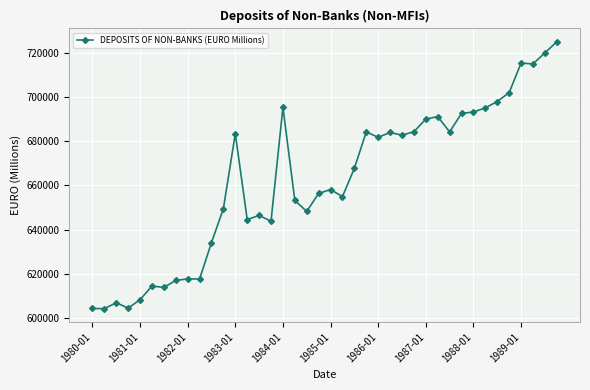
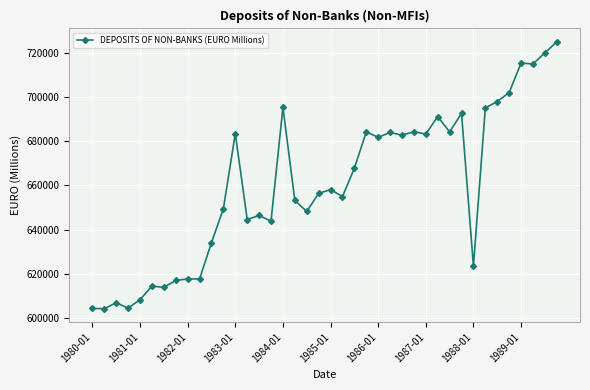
  {
    "1980-01": 604000,
    "1981-01": 608000,
    "1982-01": 618000,
    "1983-01": 683000,
    "1984-01": 695000,
    "1985-01": 658000,
    "1986-01": 682000,
-   "1987-01": 690000,
-   "1988-01": 693000,
+   "1987-01": 683000,
+   "1988-01": 623000,
    "1989-01": 715000
  }
